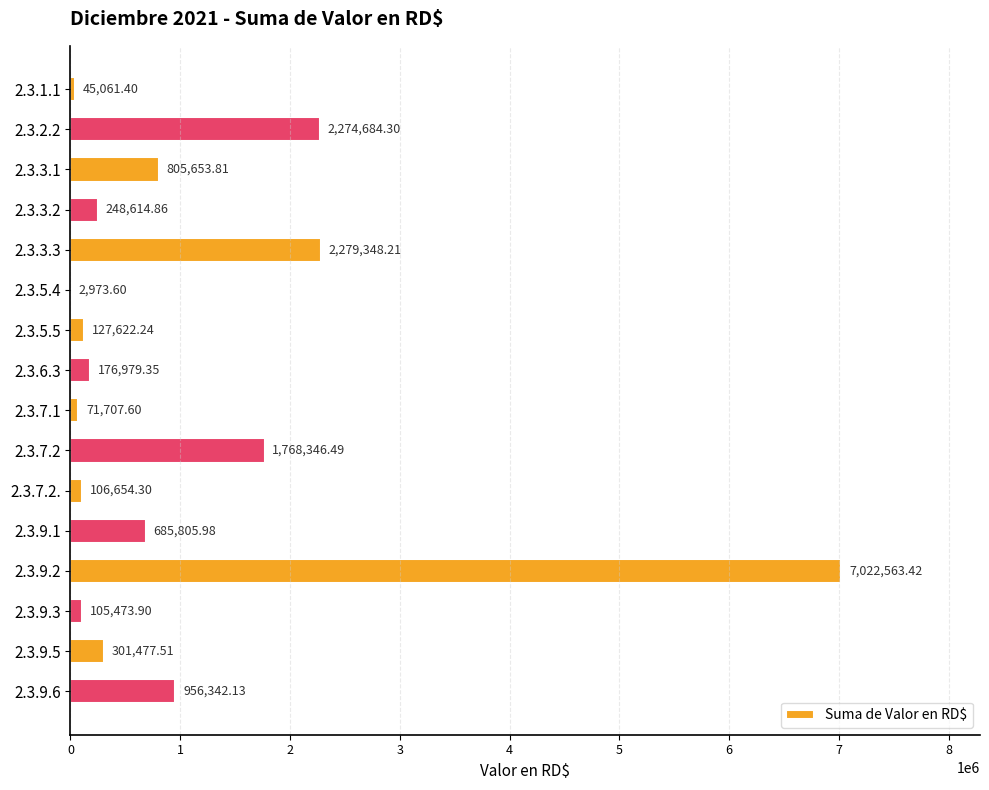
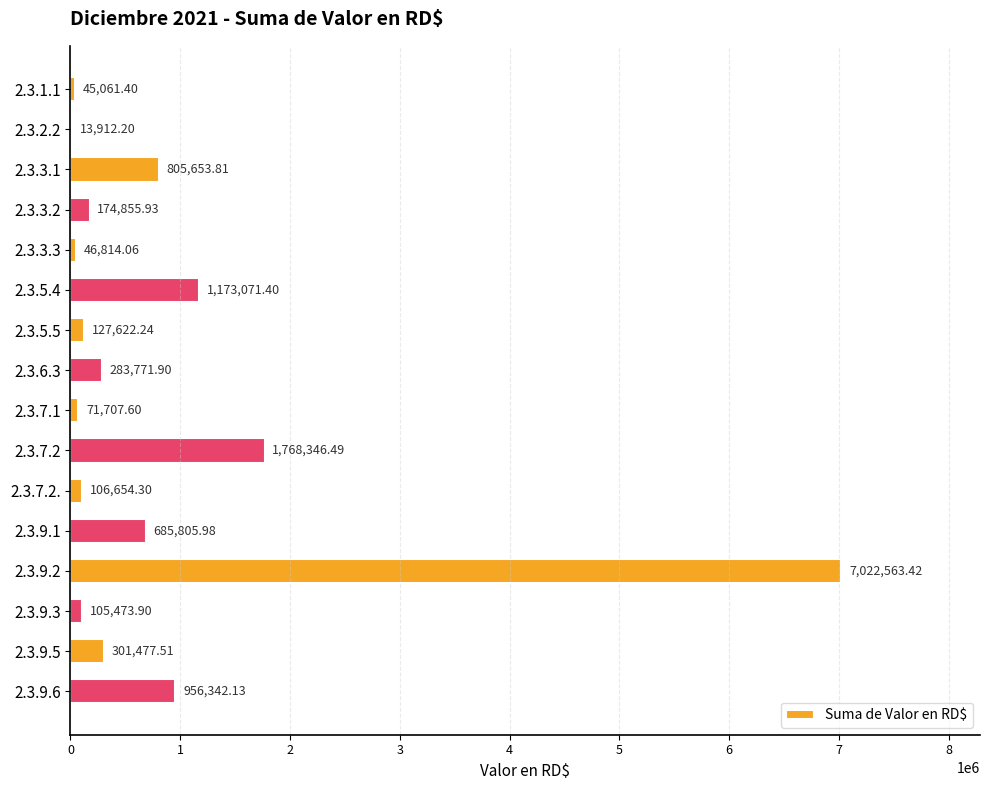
  {
    "2.3.1.1": "45,061.40",
-   "2.3.2.2": "2,274,684.30",
+   "2.3.2.2": "13,912.20",
    "2.3.3.1": "805,653.81",
-   "2.3.3.2": "248,614.86",
-   "2.3.3.3": "2,279,348.21",
-   "2.3.5.4": "2,973.60",
+   "2.3.3.2": "174,855.93",
+   "2.3.3.3": "46,814.06",
+   "2.3.5.4": "1,173,071.40",
    "2.3.5.5": "127,622.24",
-   "2.3.6.3": "176,979.35",
+   "2.3.6.3": "283,771.90",
    "2.3.7.1": "71,707.60",
    "2.3.7.2": "1,768,346.49",
    "2.3.7.2.": "106,654.30",
    "2.3.9.1": "685,805.98",
    "2.3.9.2": "7,022,563.42",
    "2.3.9.3": "105,473.90",
    "2.3.9.5": "301,477.51",
    "2.3.9.6": "956,342.13"
  }
